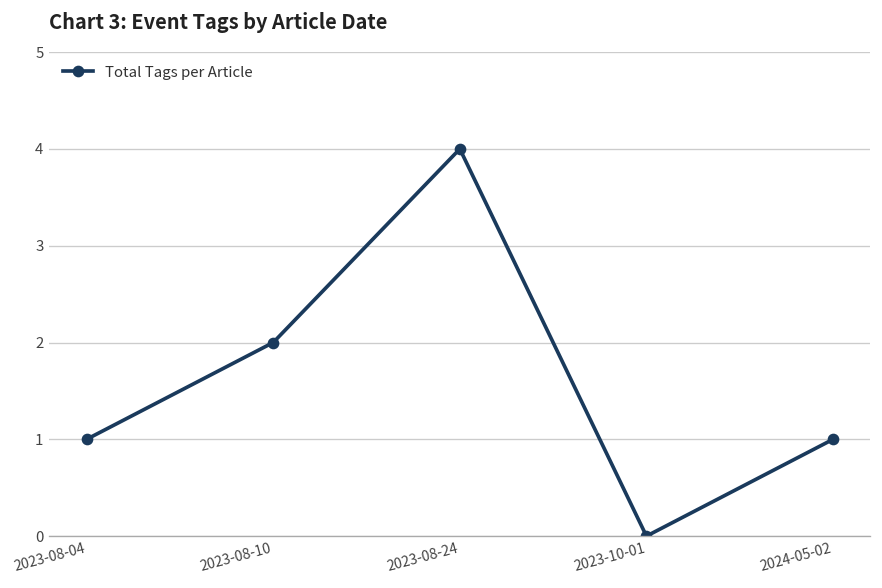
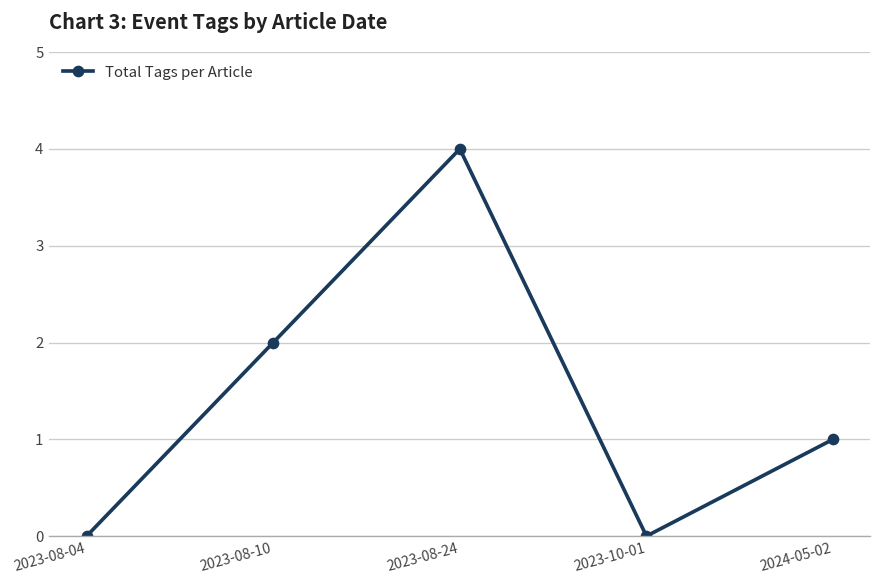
  {
-   "2023-08-04": 1,
+   "2023-08-04": 0,
    "2023-08-10": 2,
    "2023-08-24": 4,
    "2023-10-01": 0,
    "2024-05-02": 1
  }
